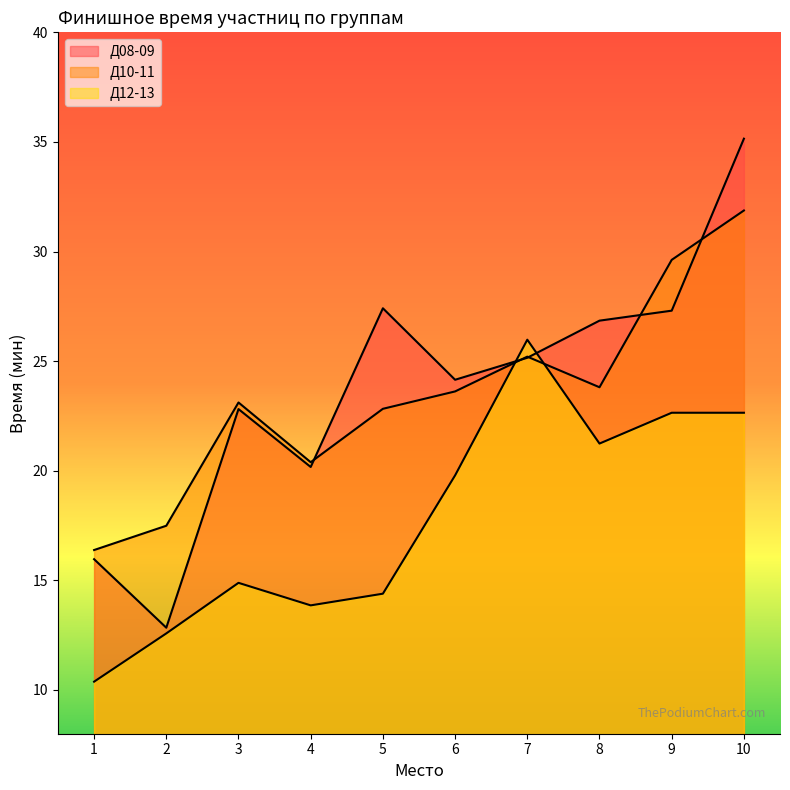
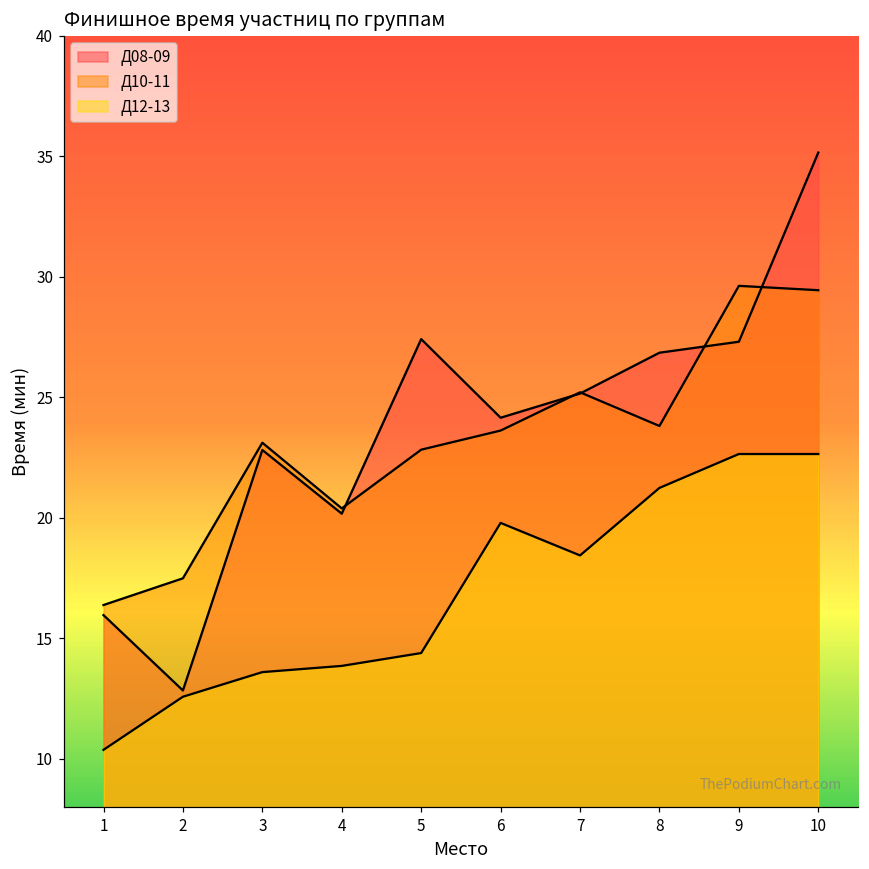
  {
    "Д08-09": {
      "1": 16.0,
      "2": 12.8,
      "3": 22.8,
      "4": 20.2,
      "5": 27.4,
      "6": 24.1,
      "8": 26.8,
      "9": 27.3,
      "10": 35.1
    },
    "Д10-11": {
      "1": 16.4,
      "2": 17.5,
      "3": 23.1,
      "4": 20.4,
      "5": 22.8,
      "6": 23.6,
      "8": 23.8,
      "9": 29.6,
-     "10": 31.9
+     "10": 29.4
    },
    "Д12-13": {
      "1": 10.4,
      "2": 12.6,
-     "3": 14.9,
+     "3": 13.6,
      "4": 13.9,
      "5": 14.4,
      "6": 19.8,
-     "7": 26.0,
+     "7": 18.4,
      "8": 21.2,
      "9": 22.6,
      "10": 22.6
    }
  }
